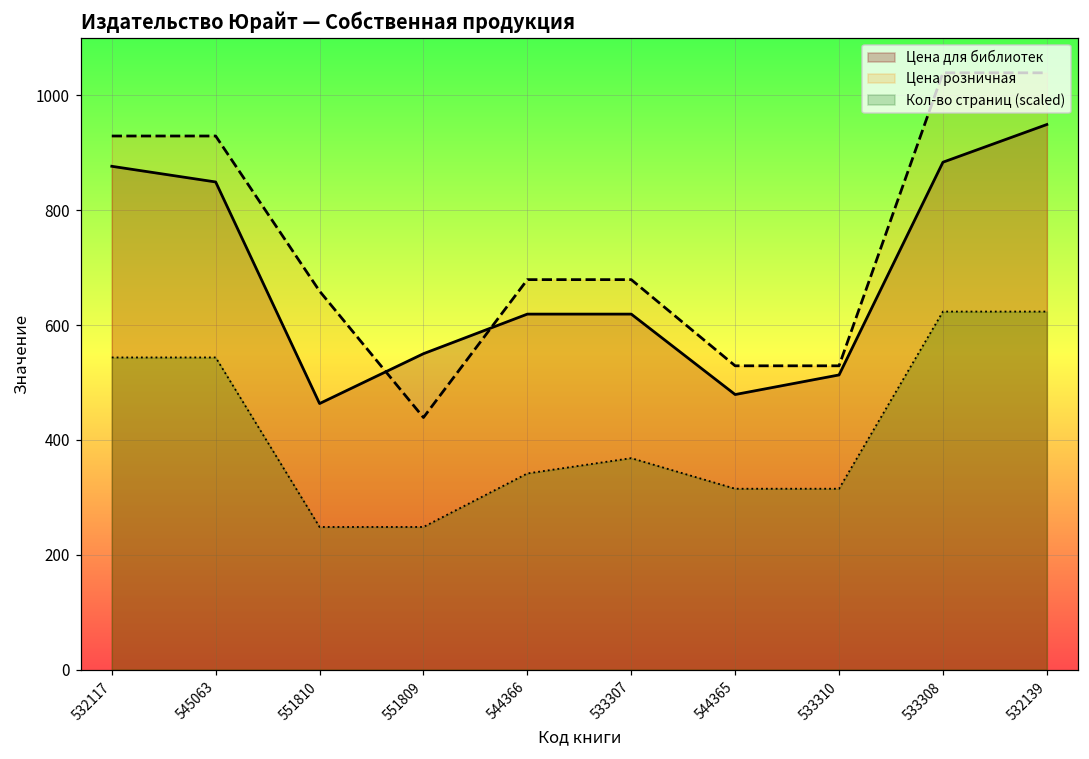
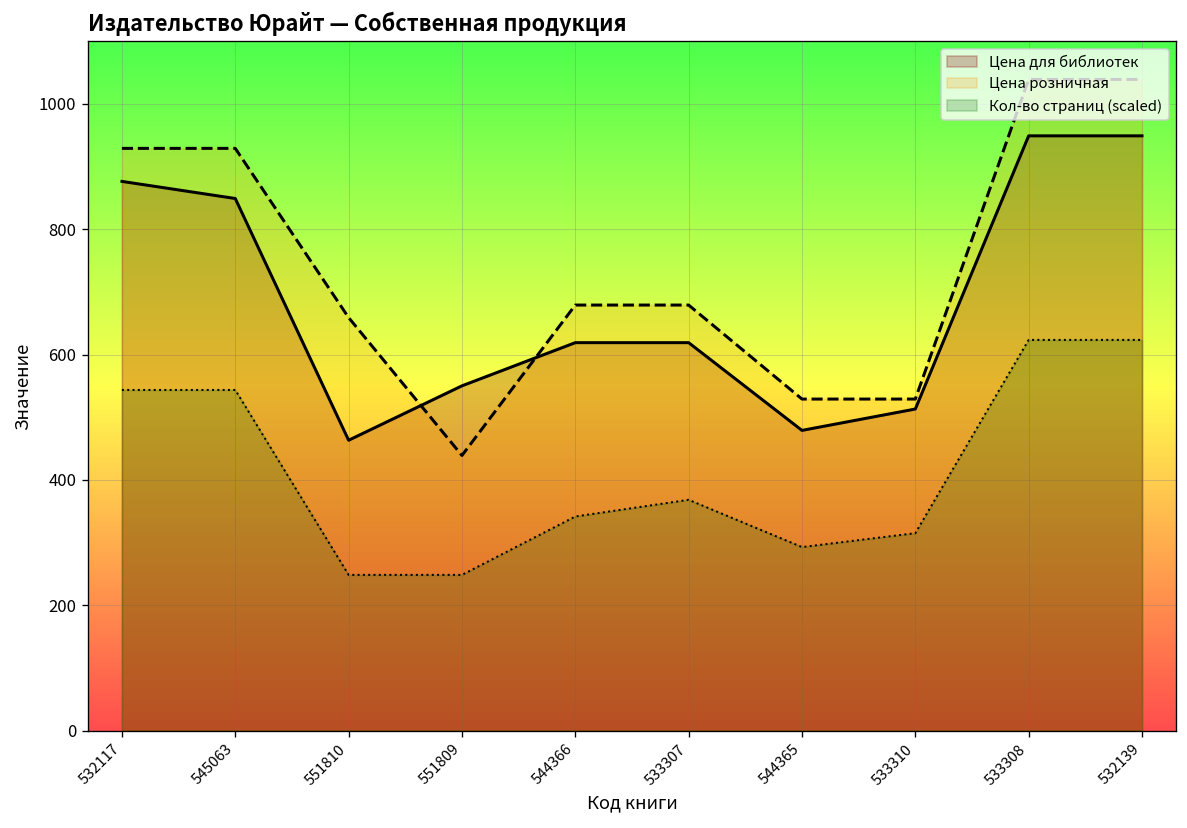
  {
    "Цена для библиотек": {
      "532117": 880,
      "545063": 850,
      "551810": 460,
      "551809": 550,
      "544366": 620,
      "533307": 620,
      "544365": 480,
      "533310": 510,
-     "533308": 880,
+     "533308": 950,
      "532139": 950
    },
    "Цена розничная": {
      "532117": 930,
      "545063": 930,
      "551810": 660,
      "551809": 440,
      "544366": 680,
      "533307": 680,
      "544365": 530,
      "533310": 530
    },
    "Кол-во страниц (scaled)": {
      "532117": 540,
      "545063": 540,
      "551810": 250,
      "551809": 250,
      "544366": 340,
      "533307": 370,
-     "544365": 320,
+     "544365": 290,
      "533310": 320,
      "533308": 620,
      "532139": 620
    }
  }
